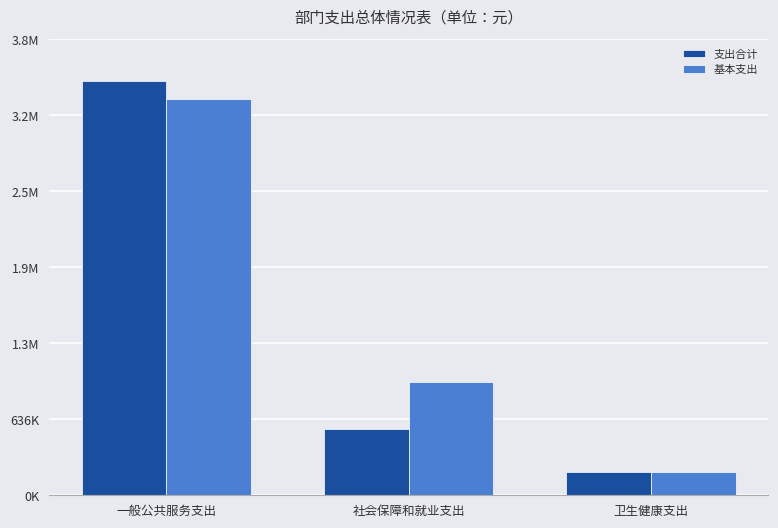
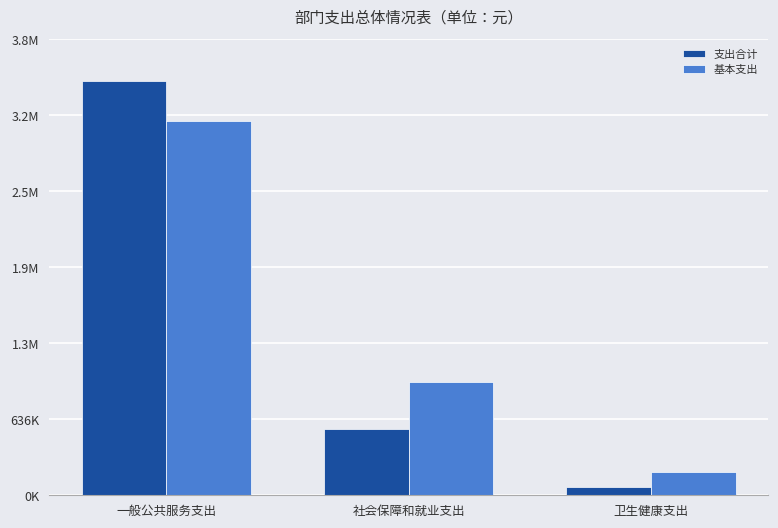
  {
    "支出合计": {
      "一般公共服务支出": 3470000,
      "社会保障和就业支出": 550000,
-     "卫生健康支出": 190000
+     "卫生健康支出": 70000
    },
    "基本支出": {
-     "一般公共服务支出": 3320000,
+     "一般公共服务支出": 3130000,
      "社会保障和就业支出": 950000,
      "卫生健康支出": 190000
    }
  }
